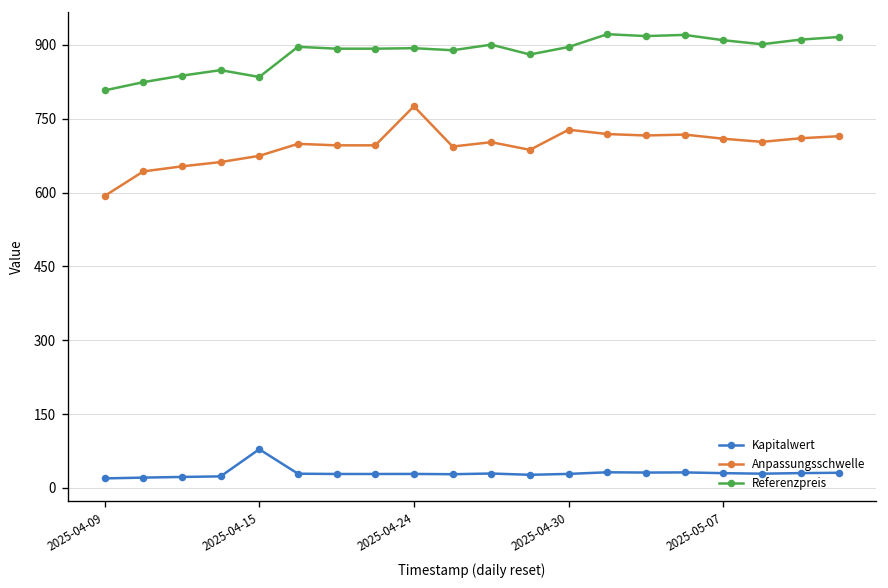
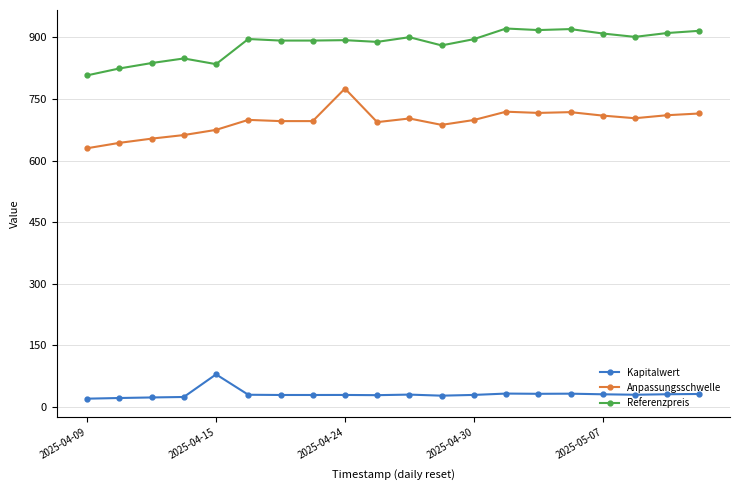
  {
    "Kapitalwert": {
      "2025-04-09": 20,
      "2025-04-15": 80,
      "2025-04-24": 30,
      "2025-04-30": 30,
      "2025-05-07": 30
    },
    "Anpassungsschwelle": {
-     "2025-04-09": 590,
+     "2025-04-09": 630,
      "2025-04-15": 670,
      "2025-04-24": 780,
-     "2025-04-30": 730,
+     "2025-04-30": 700,
      "2025-05-07": 710
    },
    "Referenzpreis": {
      "2025-04-09": 810,
      "2025-04-15": 830,
      "2025-04-24": 890,
      "2025-04-30": 900,
      "2025-05-07": 910
    }
  }
